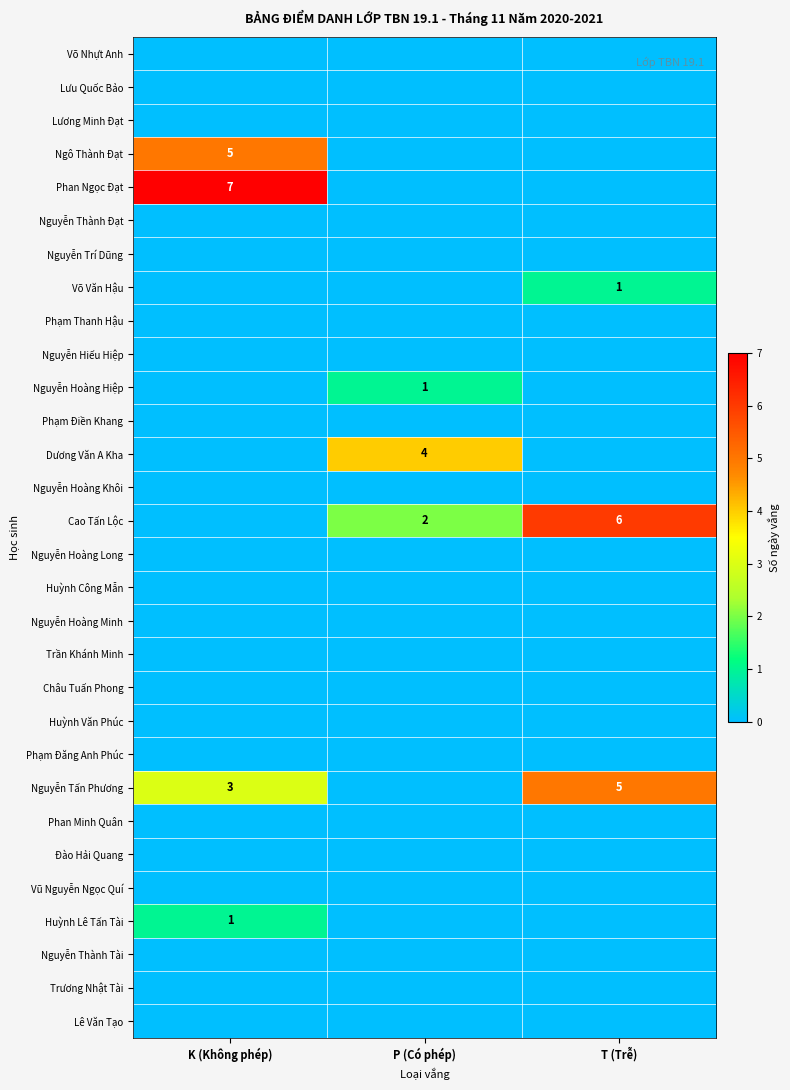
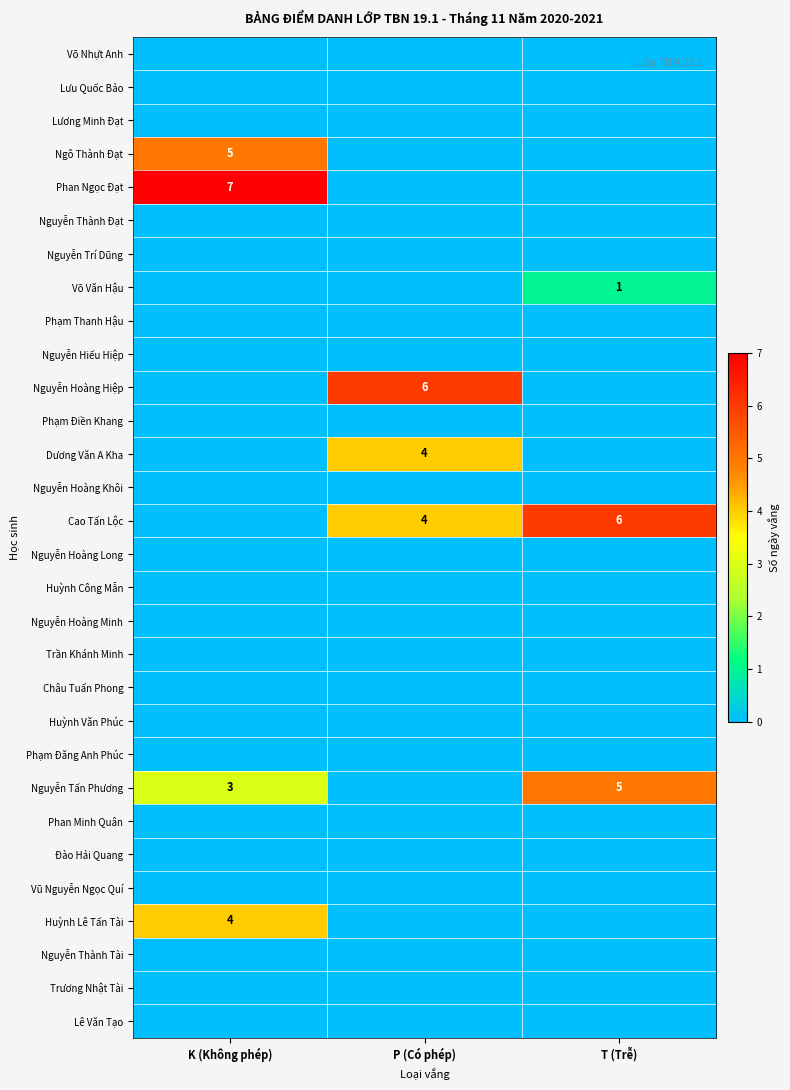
  {
    "Võ Nhựt Anh": {
      "T (Trễ)": 19.1
    },
    "Ngô Thành Đạt": {
      "K (Không phép)": 5
    },
    "Phan Ngọc Đạt": {
      "K (Không phép)": 7
    },
    "Võ Văn Hậu": {
      "T (Trễ)": 1
    },
    "Nguyễn Hoàng Hiệp": {
-     "P (Có phép)": 1
+     "P (Có phép)": 6
    },
    "Dương Văn A Kha": {
      "P (Có phép)": 4
    },
    "Cao Tấn Lộc": {
-     "P (Có phép)": 2,
+     "P (Có phép)": 4,
      "T (Trễ)": 6
    },
    "Nguyễn Tấn Phương": {
      "K (Không phép)": 3,
      "T (Trễ)": 5
    },
    "Huỳnh Lê Tấn Tài": {
-     "K (Không phép)": 1
+     "K (Không phép)": 4
    }
  }
